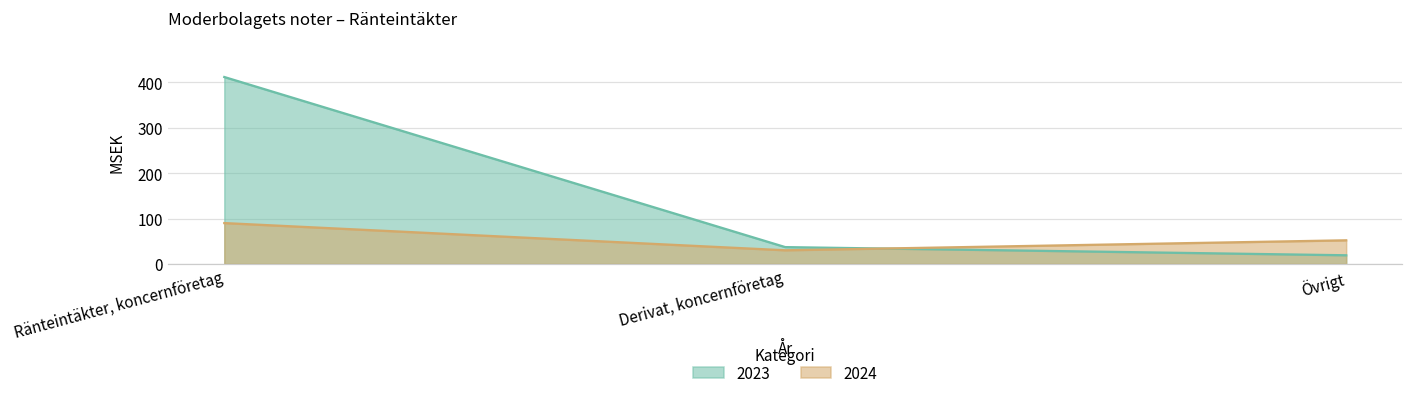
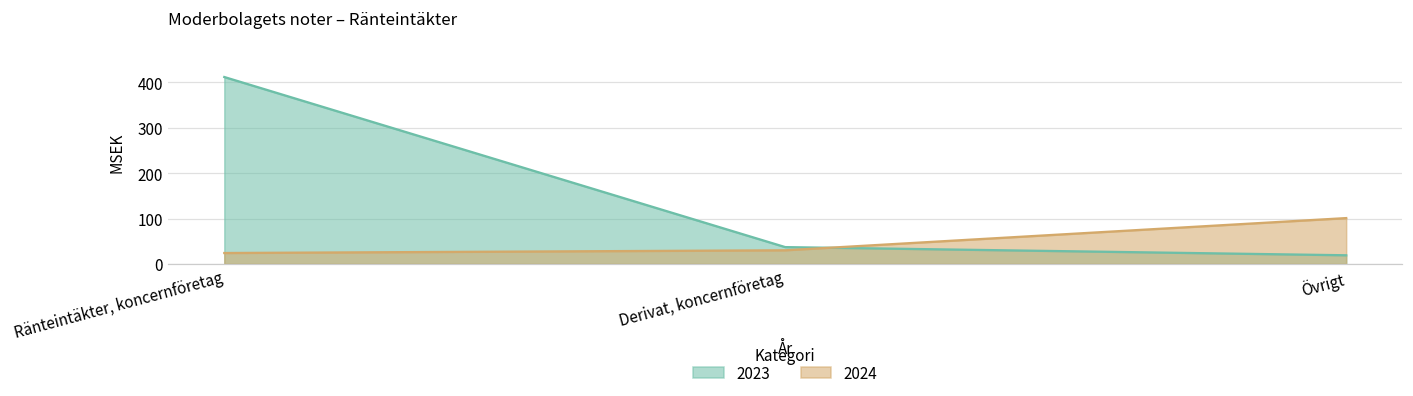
  {
    "2023": {
      "Ränteintäkter, koncernföretag": 410,
      "Derivat, koncernföretag": 40,
      "Övrigt": 20
    },
    "2024": {
-     "Ränteintäkter, koncernföretag": 90,
+     "Ränteintäkter, koncernföretag": 20,
      "Derivat, koncernföretag": 30,
-     "Övrigt": 50
+     "Övrigt": 100
    }
  }
